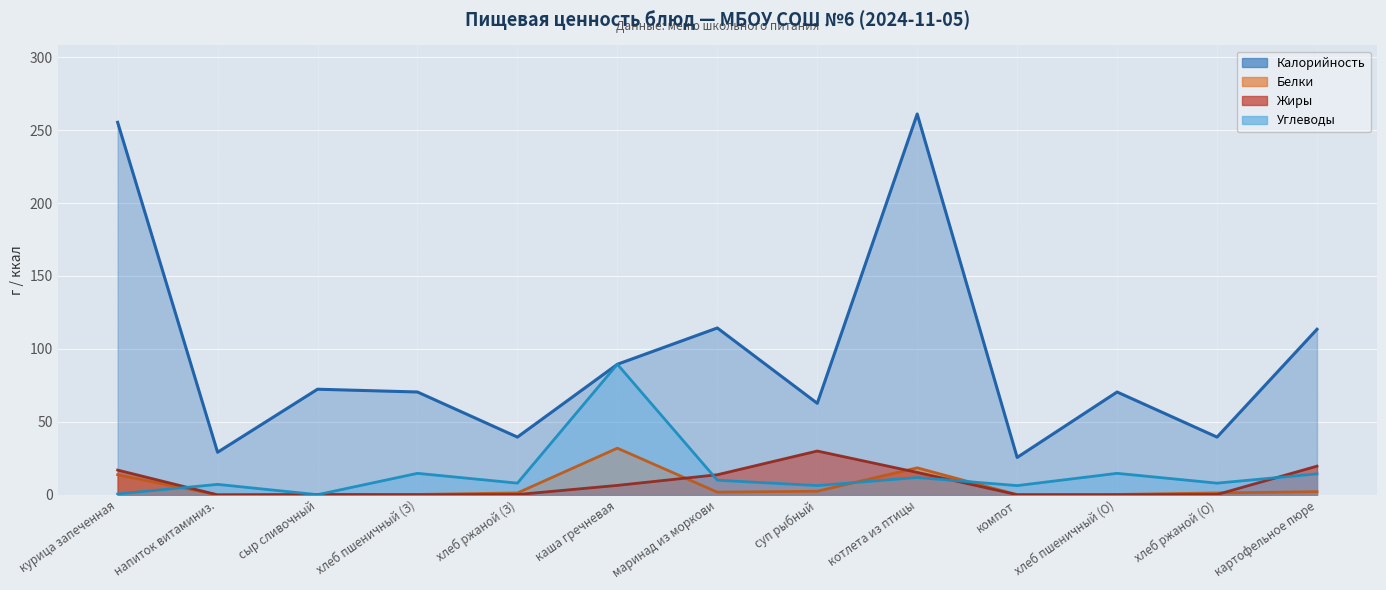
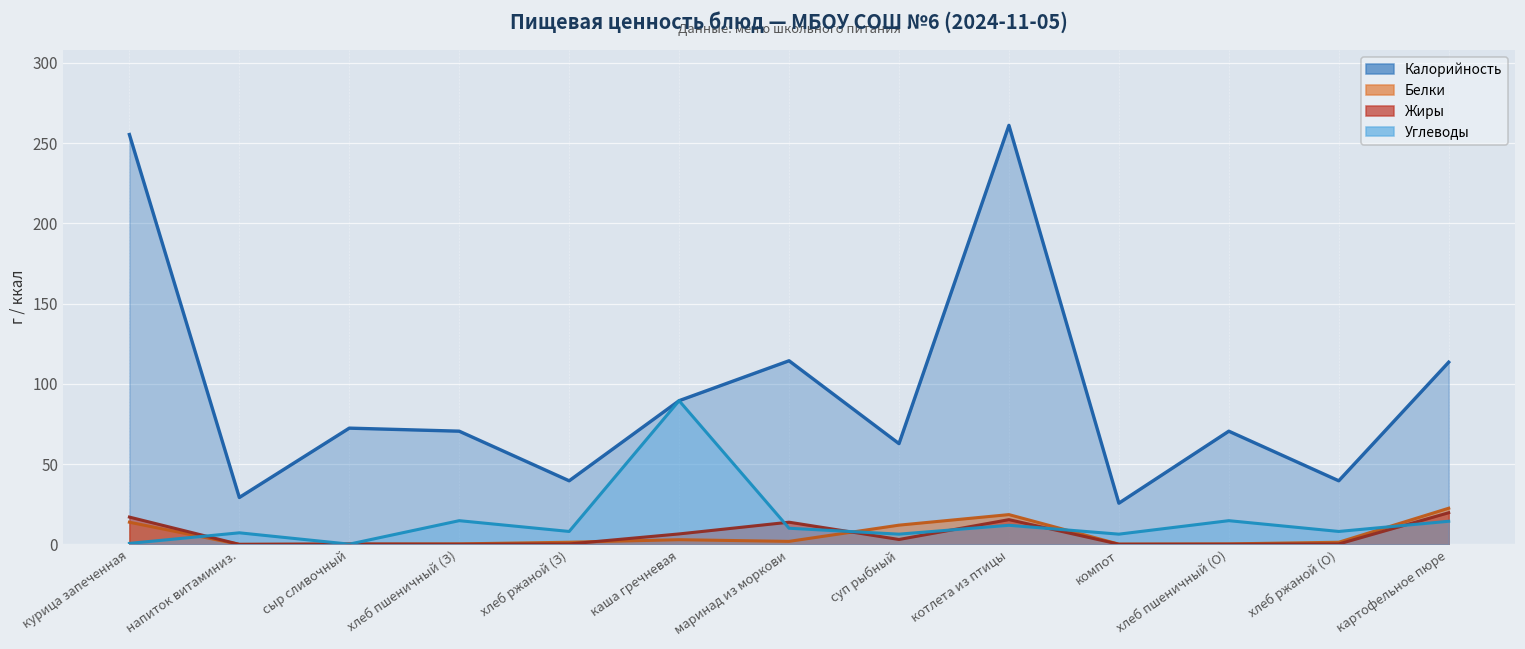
  {
    "Белки": {
      "курица запеченная": 14,
-     "каша гречневая": 32,
+     "каша гречневая": 3,
      "маринад из моркови": 2,
-     "суп рыбный": 2,
+     "суп рыбный": 12,
      "котлета из птицы": 19,
-     "картофельное пюре": 2
+     "картофельное пюре": 23
    },
    "Жиры": {
      "курица запеченная": 17,
      "каша гречневая": 7,
      "маринад из моркови": 14,
-     "суп рыбный": 30,
+     "суп рыбный": 3,
      "котлета из птицы": 15,
      "картофельное пюре": 20
    }
  }
